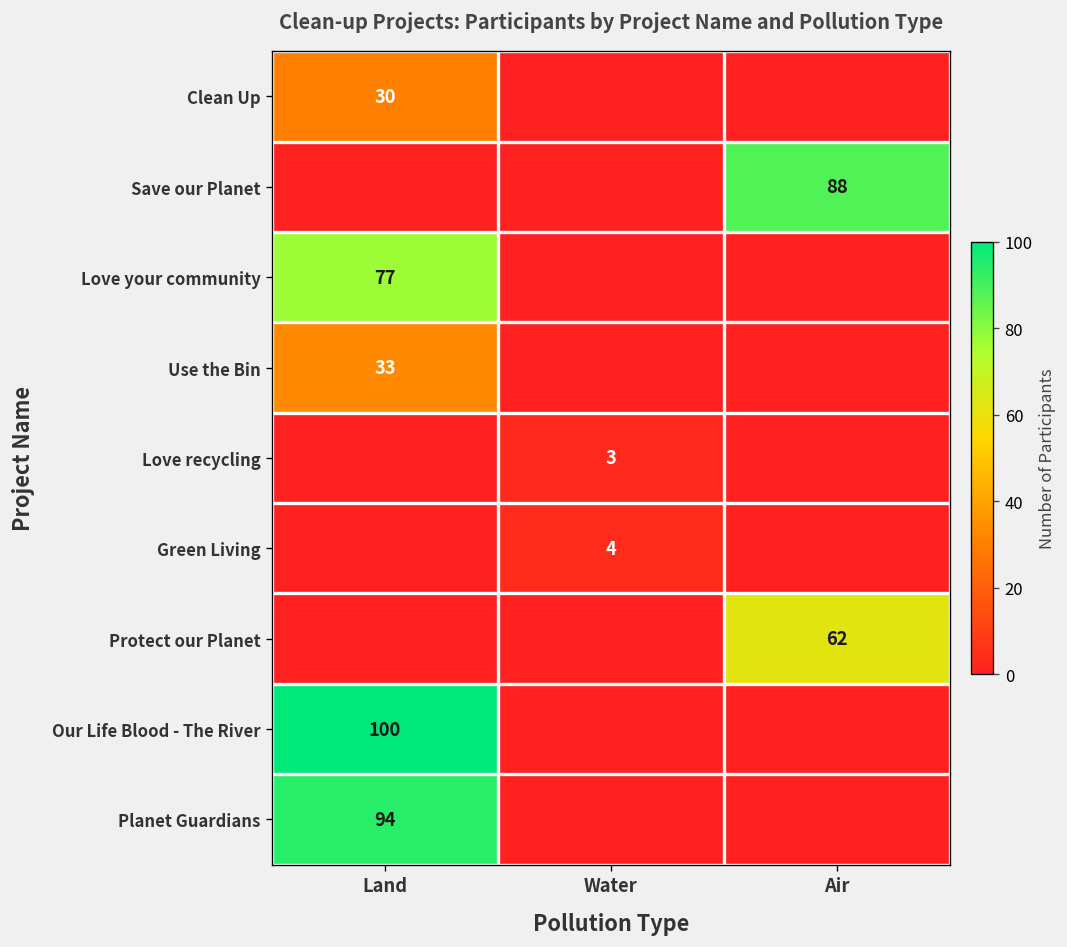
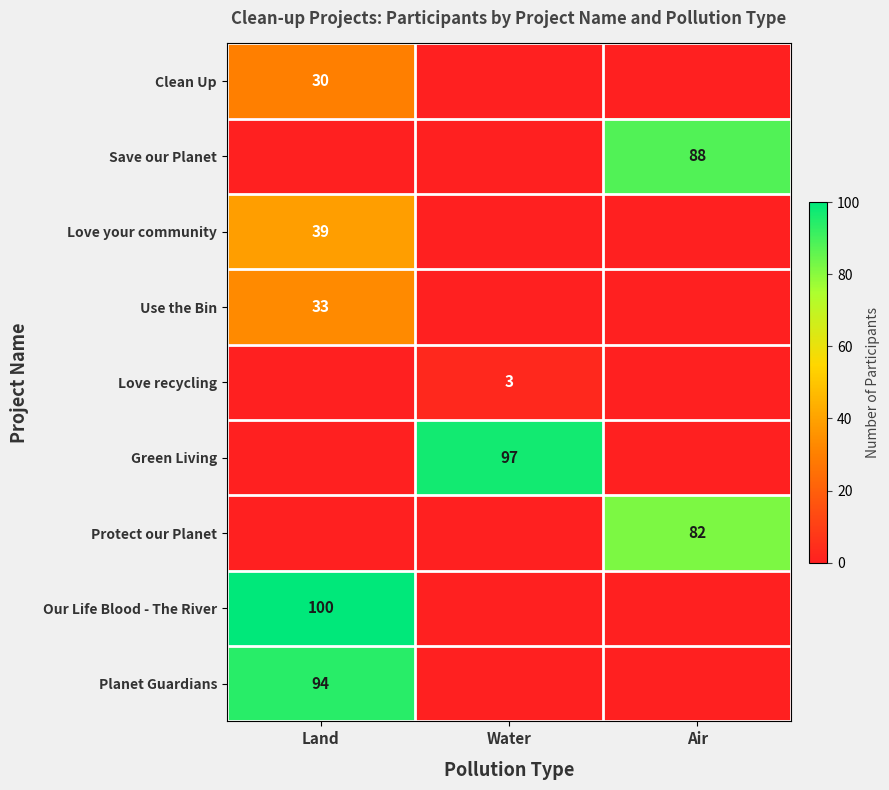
  {
    "Clean Up": {
      "Land": 30
    },
    "Save our Planet": {
      "Air": 88
    },
    "Love your community": {
-     "Land": 77
+     "Land": 39
    },
    "Use the Bin": {
      "Land": 33
    },
    "Love recycling": {
      "Water": 3
    },
    "Green Living": {
-     "Water": 4
+     "Water": 97
    },
    "Protect our Planet": {
-     "Air": 62
+     "Air": 82
    },
    "Our Life Blood - The River": {
      "Land": 100
    },
    "Planet Guardians": {
      "Land": 94
    }
  }
